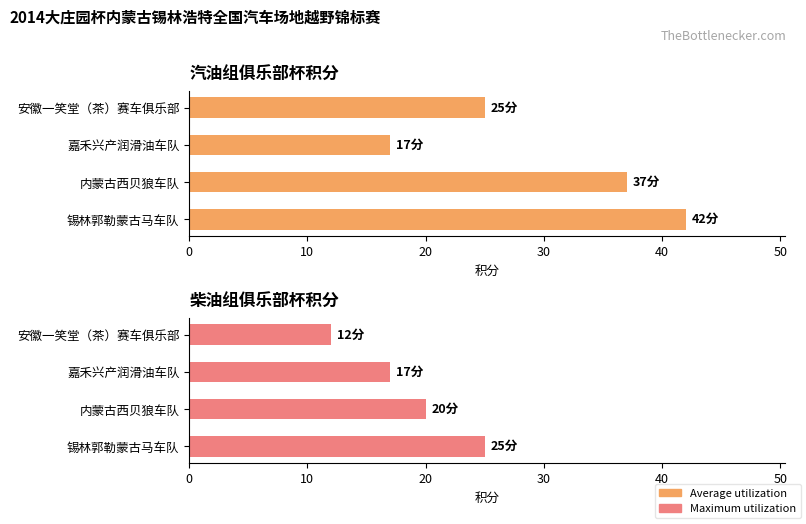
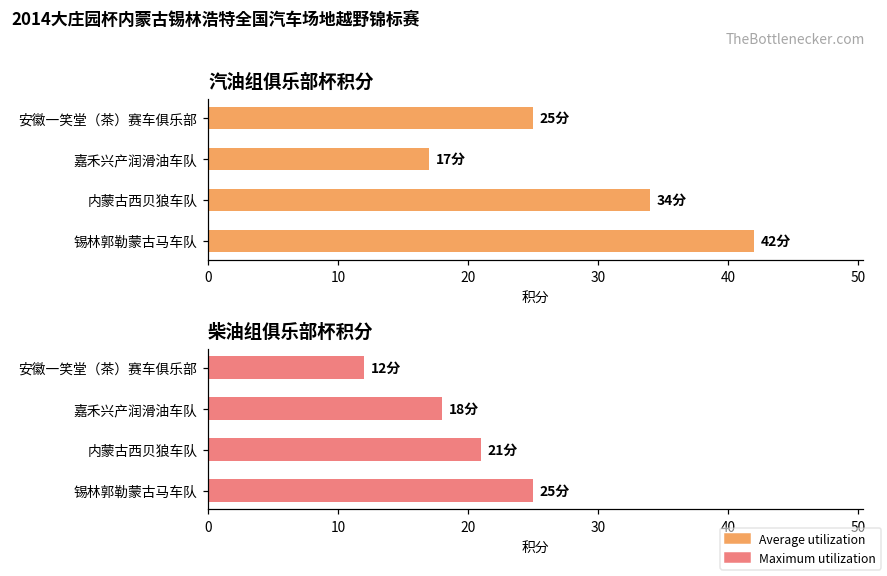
  {
    "汽油组俱乐部杯积分": {
      "安徽一笑堂（茶）赛车俱乐部": "25分",
      "嘉禾兴产润滑油车队": "17分",
-     "内蒙古西贝狼车队": "37分",
+     "内蒙古西贝狼车队": "34分",
      "锡林郭勒蒙古马车队": "42分"
    },
    "柴油组俱乐部杯积分": {
      "安徽一笑堂（茶）赛车俱乐部": "12分",
-     "嘉禾兴产润滑油车队": "17分",
-     "内蒙古西贝狼车队": "20分",
+     "嘉禾兴产润滑油车队": "18分",
+     "内蒙古西贝狼车队": "21分",
      "锡林郭勒蒙古马车队": "25分"
    }
  }
